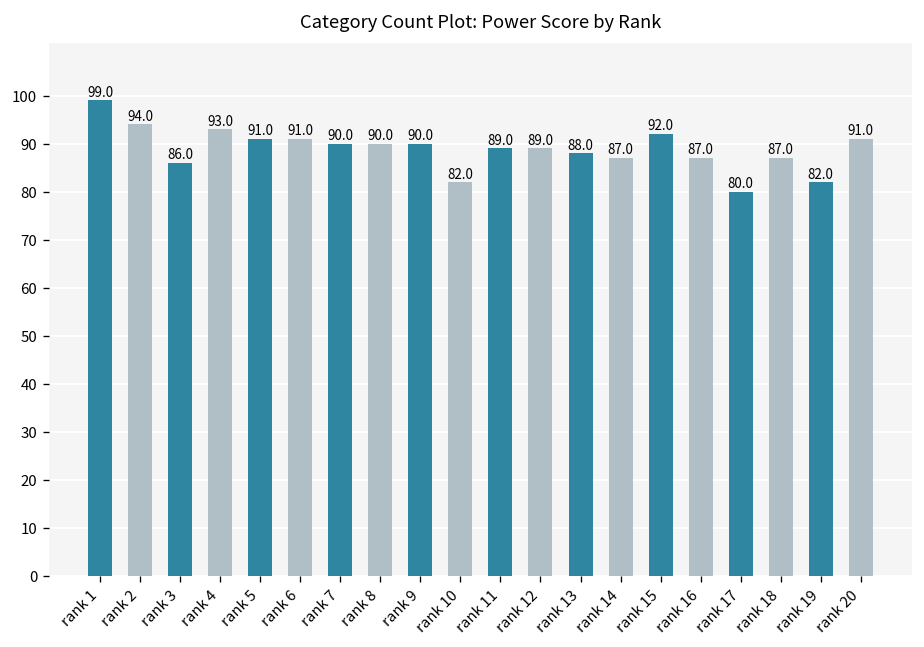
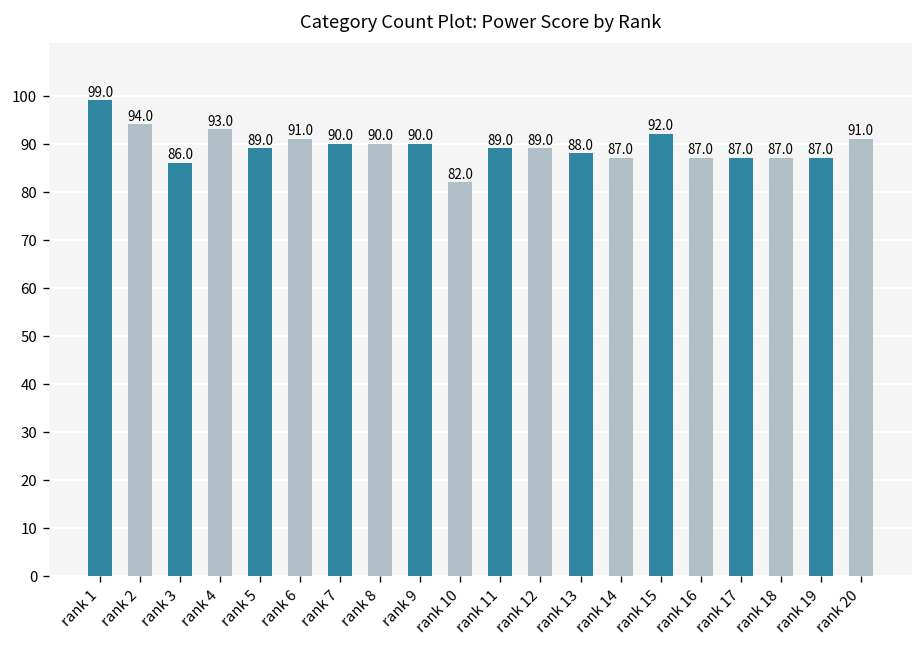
  {
    "rank 1": 99.0,
    "rank 2": 94.0,
    "rank 3": 86.0,
    "rank 4": 93.0,
-   "rank 5": 91.0,
+   "rank 5": 89.0,
    "rank 6": 91.0,
    "rank 7": 90.0,
    "rank 8": 90.0,
    "rank 9": 90.0,
    "rank 10": 82.0,
    "rank 11": 89.0,
    "rank 12": 89.0,
    "rank 13": 88.0,
    "rank 14": 87.0,
    "rank 15": 92.0,
    "rank 16": 87.0,
-   "rank 17": 80.0,
+   "rank 17": 87.0,
    "rank 18": 87.0,
-   "rank 19": 82.0,
+   "rank 19": 87.0,
    "rank 20": 91.0
  }
